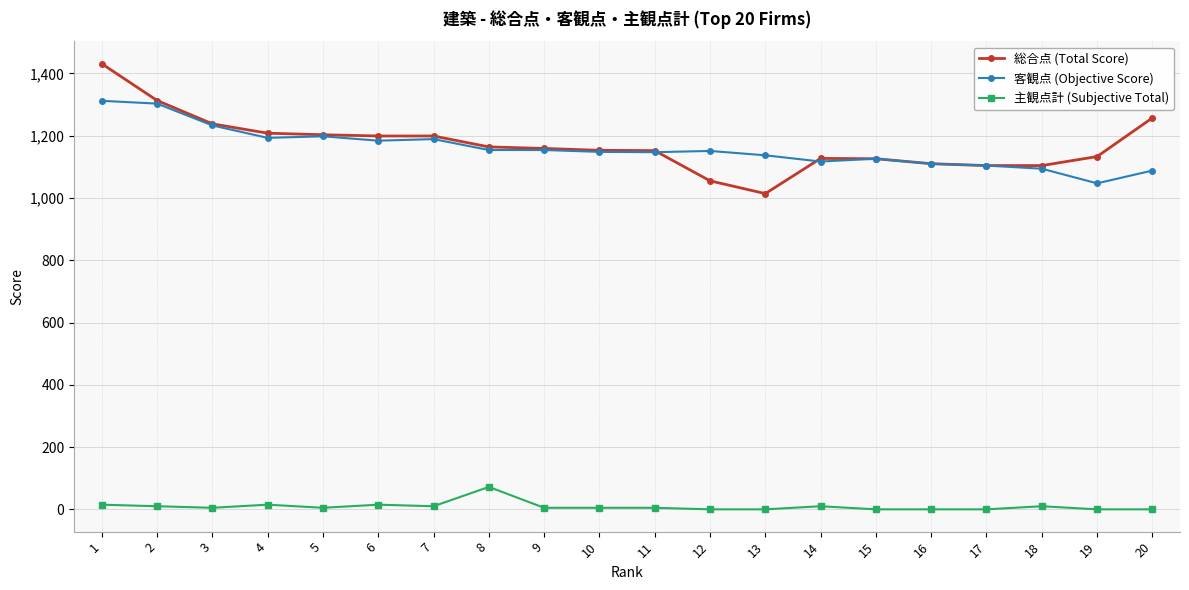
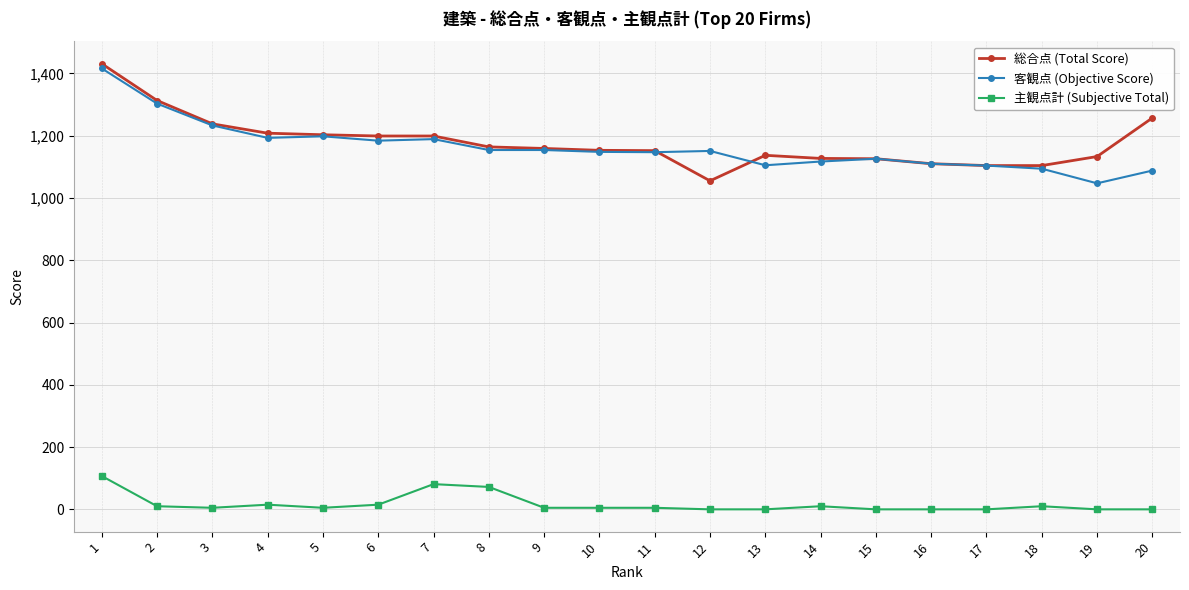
  {
    "総合点 (Total Score)": {
      "1": "1,430",
      "2": "1,310",
      "4": "1,210",
      "6": "1,200",
      "7": "1,200",
      "8": "1,160",
      "12": "1,060",
-     "13": "1,010",
+     "13": "1,140",
      "14": "1,130",
      "18": "1,100",
      "19": "1,130",
      "20": "1,260"
    },
    "客観点 (Objective Score)": {
-     "1": "1,310",
+     "1": "1,420",
      "2": "1,300",
      "4": "1,190",
      "6": "1,180",
      "7": "1,190",
      "8": "1,150",
      "12": "1,150",
-     "13": "1,140",
+     "13": "1,110",
      "14": "1,120",
      "18": "1,090",
      "19": "1,050",
      "20": "1,090"
    },
    "主観点計 (Subjective Total)": {
-     "1": "20",
+     "1": "110",
      "2": "10",
      "3": "10",
      "4": "20",
      "5": "10",
      "6": "20",
-     "7": "10",
+     "7": "80",
      "8": "70",
      "9": "10",
      "10": "10",
      "11": "10",
      "12": "0",
      "13": "0",
      "14": "10",
      "15": "0",
      "16": "0",
      "17": "0",
      "18": "10",
      "19": "0",
      "20": "0"
    }
  }
